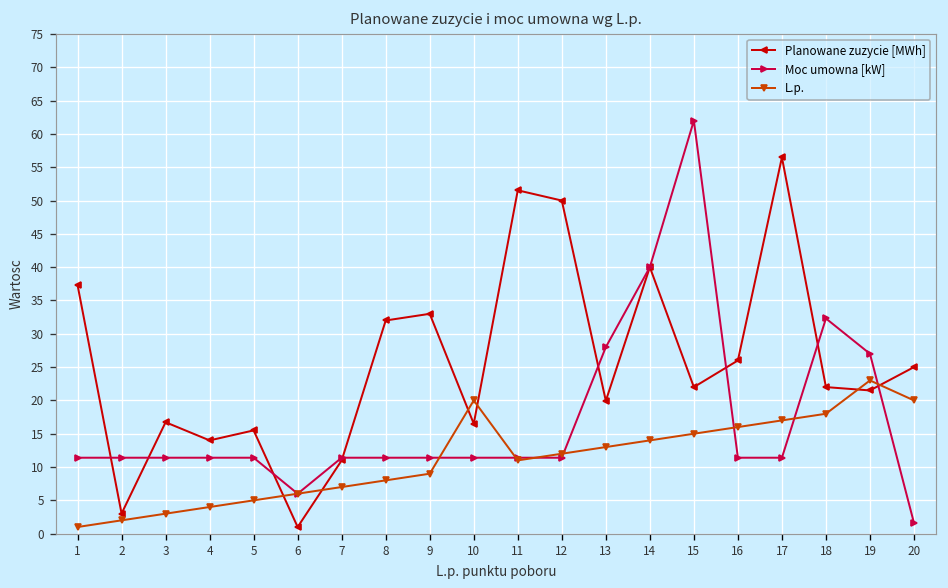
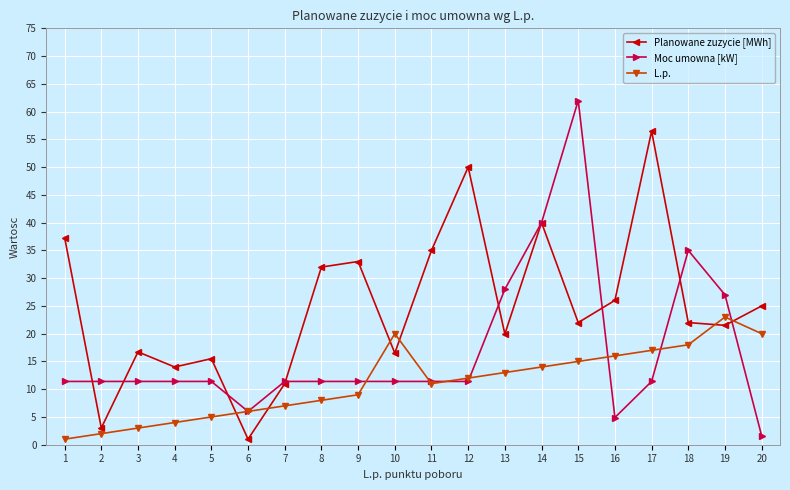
  {
    "Planowane zuzycie [MWh]": {
      "1": 37,
      "2": 3,
      "3": 17,
      "4": 14,
      "5": 16,
      "6": 1,
      "8": 32,
      "9": 33,
      "10": 17,
-     "11": 52,
+     "11": 35,
      "12": 50,
      "13": 20,
      "15": 22,
      "16": 26,
      "17": 56,
      "18": 22,
      "19": 22,
      "20": 25
    },
    "Moc umowna [kW]": {
      "1": 11,
      "2": 11,
      "3": 11,
      "4": 11,
      "5": 11,
      "8": 11,
      "9": 11,
      "10": 11,
      "12": 11,
      "13": 28,
      "15": 62,
-     "16": 11,
+     "16": 5,
      "17": 11,
-     "18": 32,
+     "18": 35,
      "19": 27,
      "20": 2
    },
    "L.p.": {
      "1": 1,
      "2": 2,
      "3": 3,
      "4": 4,
      "5": 5,
      "7": 7,
      "8": 8,
      "9": 9,
      "10": 20,
      "12": 12,
      "13": 13,
      "14": 14,
      "15": 15,
      "16": 16,
      "17": 17,
      "18": 18,
      "19": 23,
      "20": 20
    }
  }
